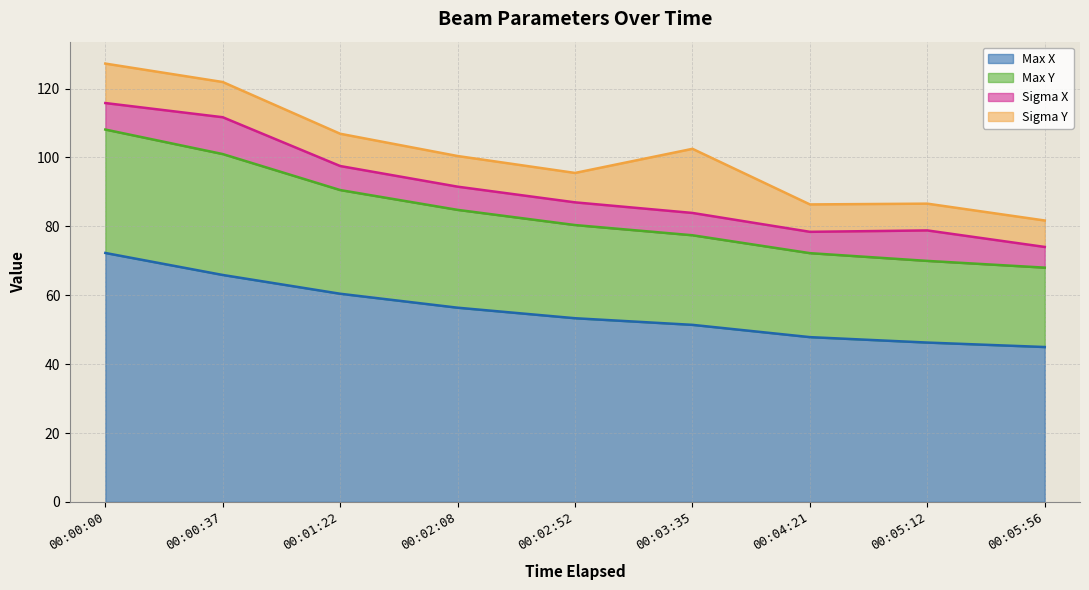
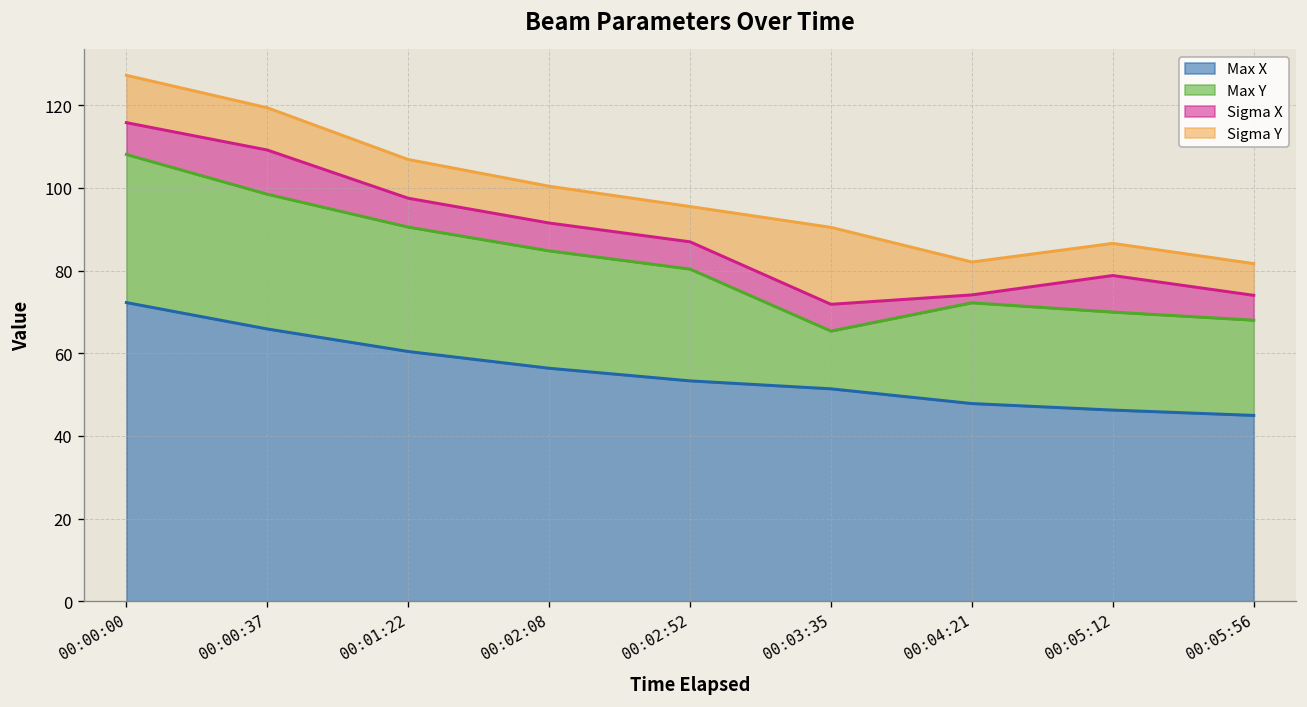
  {
    "Max X": {
      "00:00:00": 72,
      "00:00:37": 66,
      "00:01:22": 60,
      "00:02:08": 56,
      "00:02:52": 53,
      "00:03:35": 51,
      "00:04:21": 48,
      "00:05:12": 46,
      "00:05:56": 45
    },
    "Max Y": {
      "00:00:00": 36,
-     "00:00:37": 35,
+     "00:00:37": 33,
      "00:01:22": 30,
      "00:02:08": 28,
      "00:02:52": 27,
-     "00:03:35": 26,
+     "00:03:35": 14,
      "00:04:21": 24,
      "00:05:12": 24,
      "00:05:56": 23
    },
    "Sigma X": {
      "00:00:00": 8,
      "00:00:37": 11,
      "00:01:22": 7,
      "00:02:08": 7,
      "00:02:52": 7,
      "00:03:35": 6,
-     "00:04:21": 6,
+     "00:04:21": 2,
      "00:05:12": 9,
      "00:05:56": 6
    },
    "Sigma Y": {
      "00:00:00": 11,
      "00:00:37": 10,
      "00:01:22": 9,
      "00:02:08": 9,
      "00:02:52": 9,
      "00:03:35": 19,
      "00:04:21": 8,
      "00:05:12": 8,
      "00:05:56": 8
    }
  }
